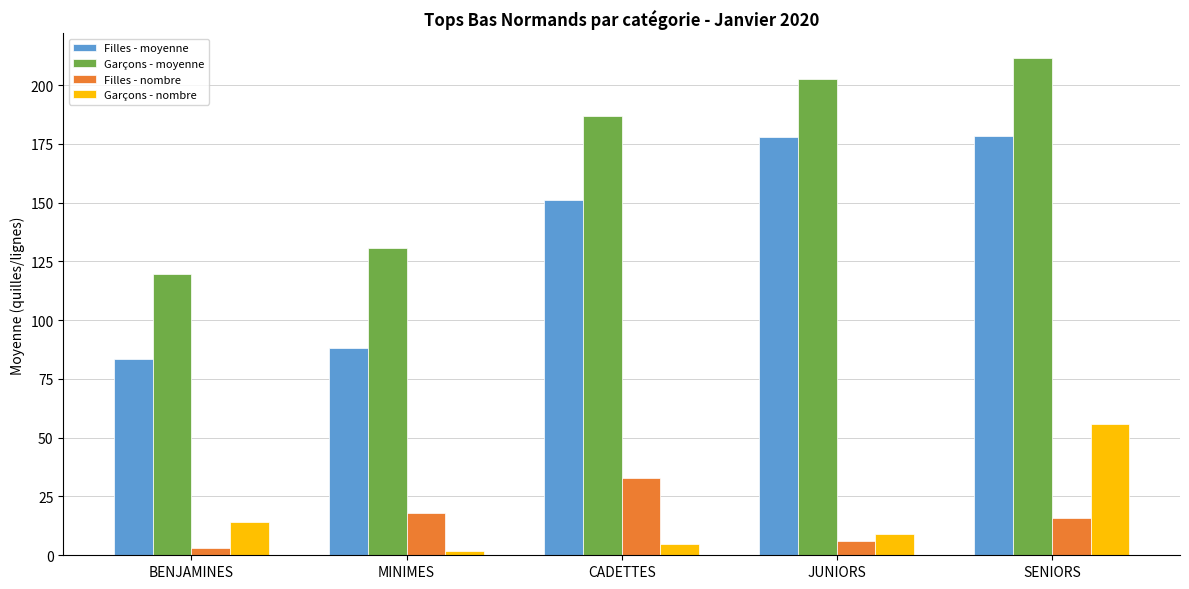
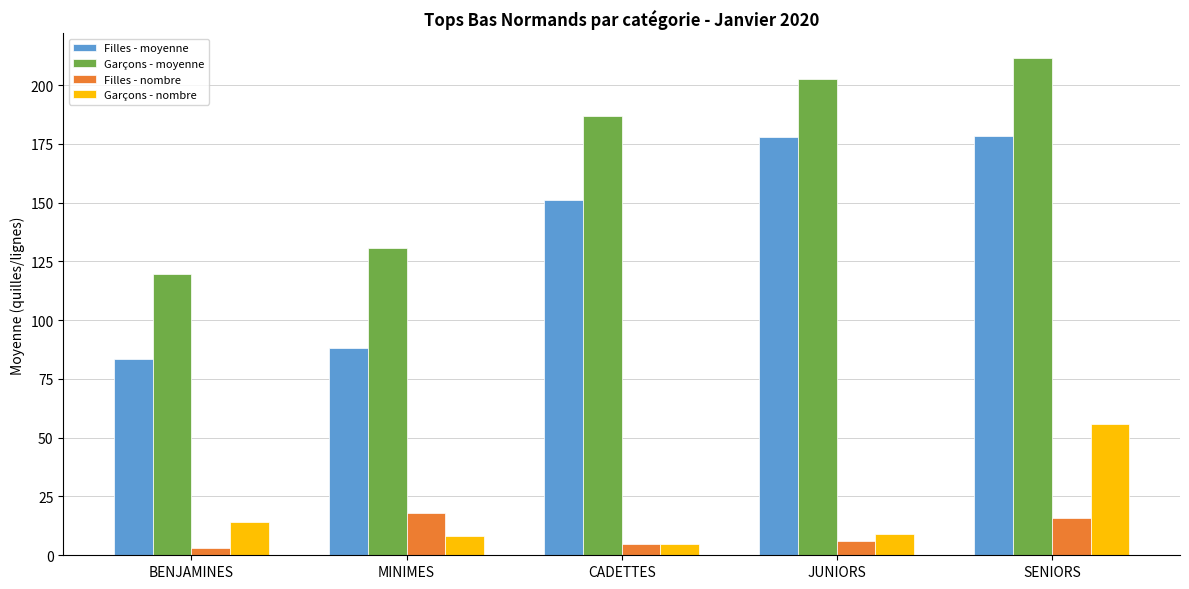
  {
    "Filles - moyenne": {
      "BENJAMINES": 84,
      "MINIMES": 88,
      "CADETTES": 151,
      "JUNIORS": 178,
      "SENIORS": 178
    },
    "Garçons - moyenne": {
      "BENJAMINES": 120,
      "MINIMES": 130,
      "CADETTES": 187,
      "JUNIORS": 202,
      "SENIORS": 211
    },
    "Filles - nombre": {
      "BENJAMINES": 3,
      "MINIMES": 18,
-     "CADETTES": 33,
+     "CADETTES": 5,
      "JUNIORS": 6,
      "SENIORS": 16
    },
    "Garçons - nombre": {
      "BENJAMINES": 14,
-     "MINIMES": 2,
+     "MINIMES": 8,
      "CADETTES": 5,
      "JUNIORS": 9,
      "SENIORS": 56
    }
  }
